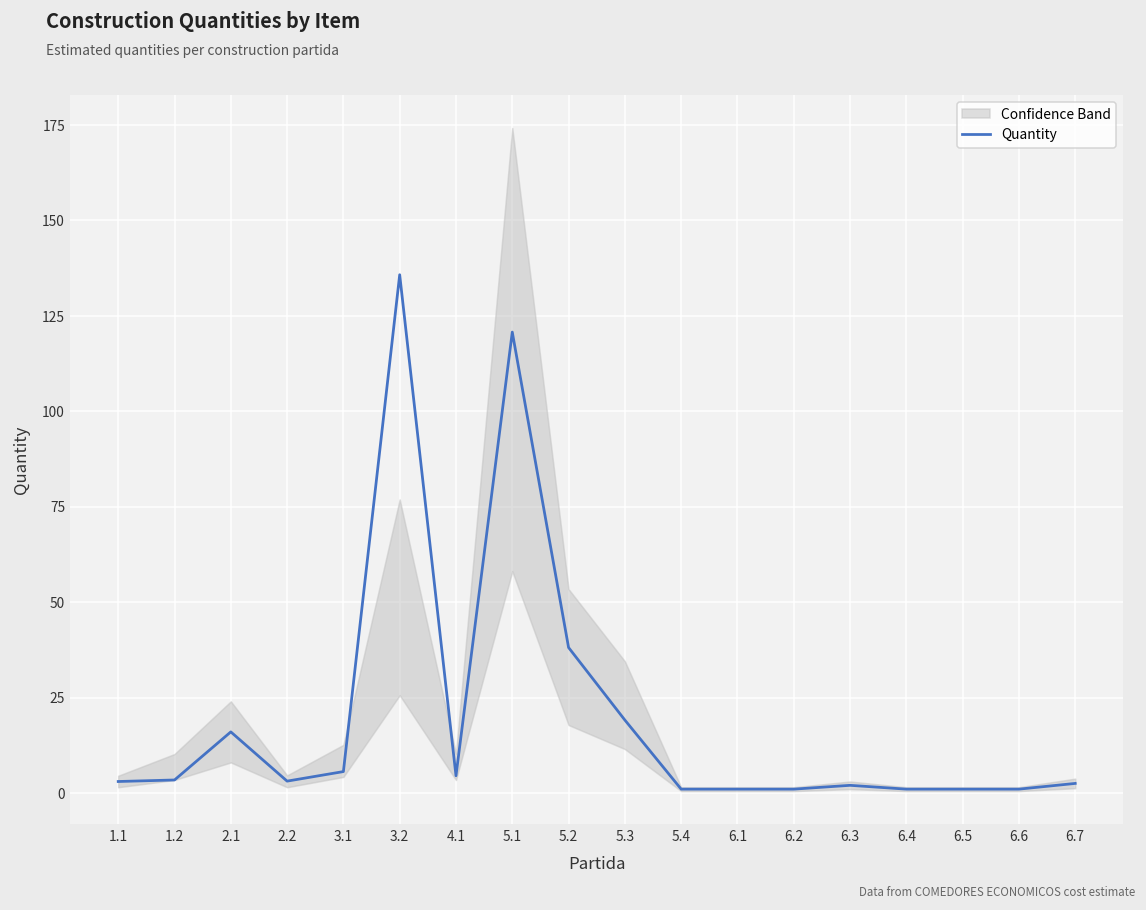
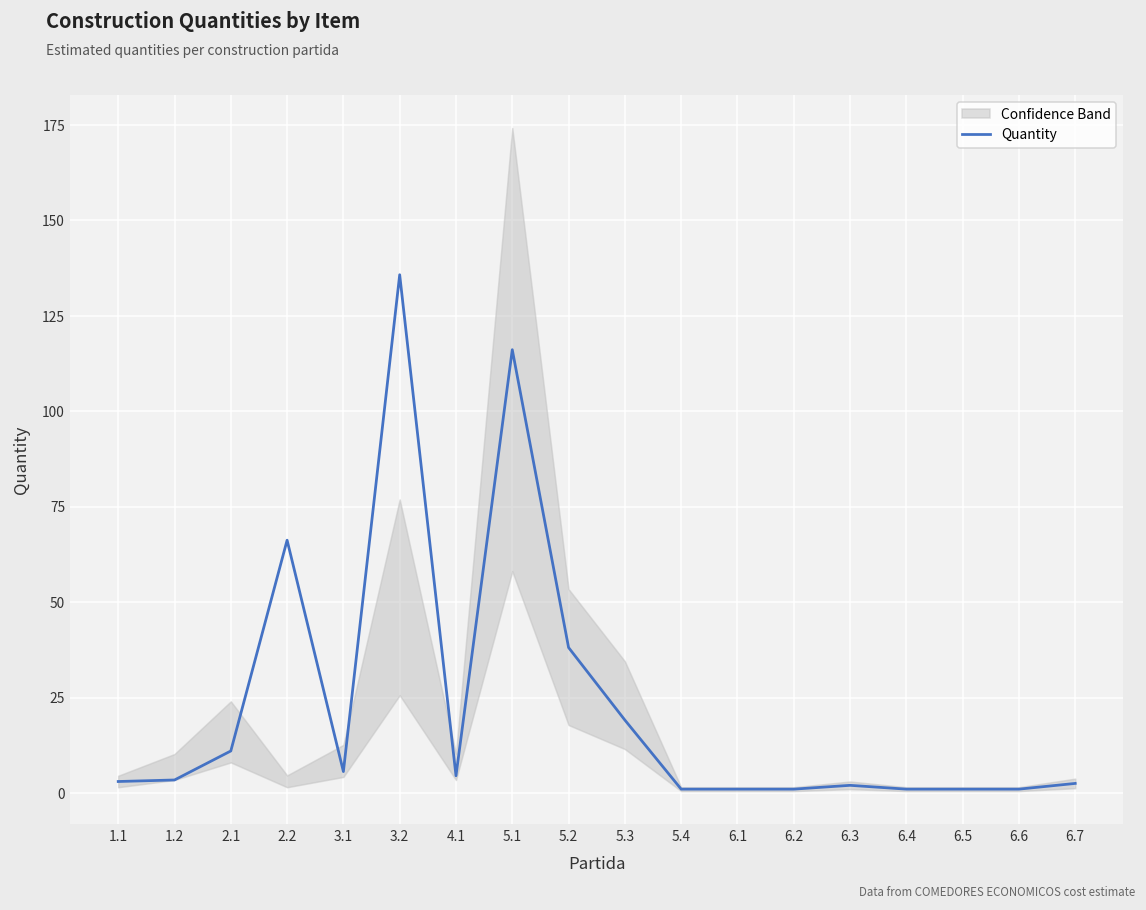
  {
    "Quantity": {
      "1.1": 3,
      "1.2": 3,
-     "2.1": 16,
-     "2.2": 3,
+     "2.1": 11,
+     "2.2": 66,
      "3.1": 6,
      "3.2": 136,
      "4.1": 5,
-     "5.1": 121,
+     "5.1": 116,
      "5.2": 38,
      "5.3": 19,
      "6.3": 2,
      "6.7": 3
    }
  }
